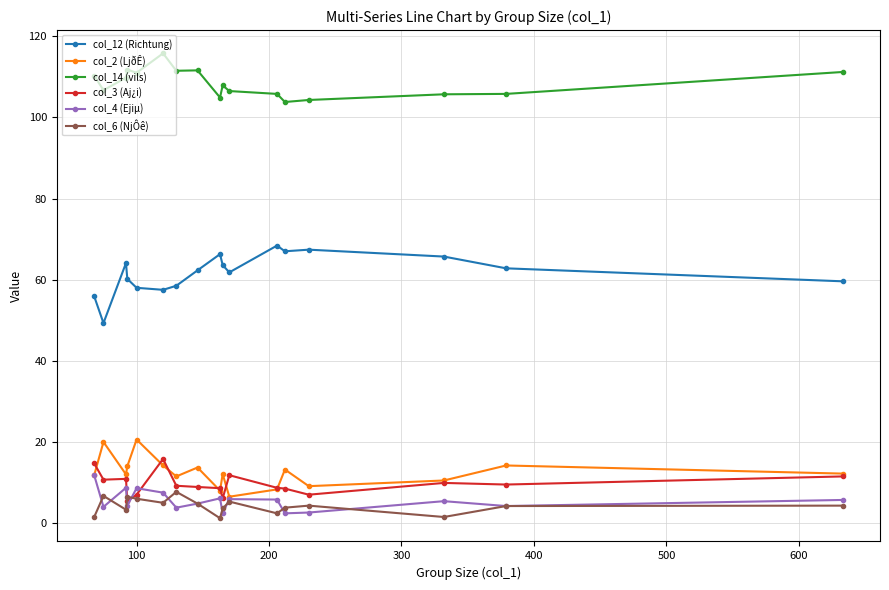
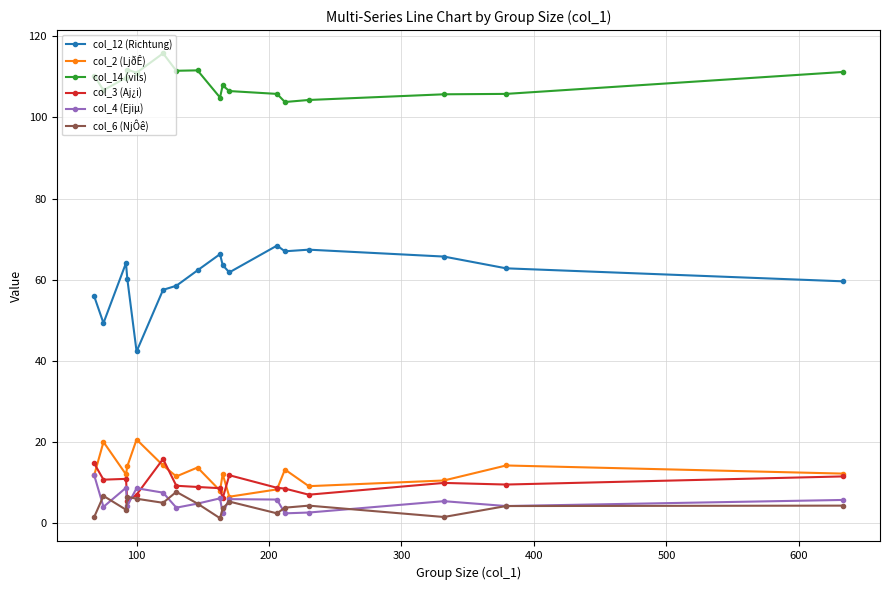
  {
    "col_12 (Richtung)": {
-     "100": 58
+     "100": 42
    },
    "col_2 (LjðÊ)": {
      "100": 21
    },
    "col_3 (Aj¿i)": {
      "100": 7
    },
    "col_4 (Ejiµ)": {
      "100": 9
    },
    "col_6 (NjÔê)": {
      "100": 6
    }
  }
